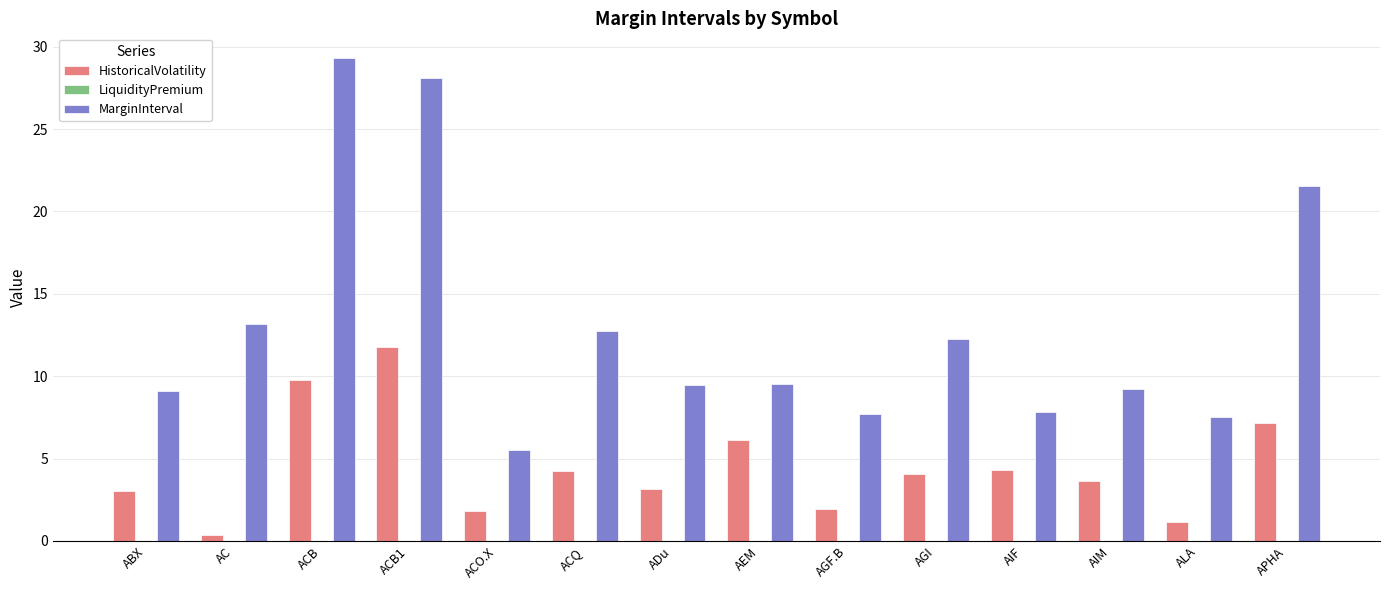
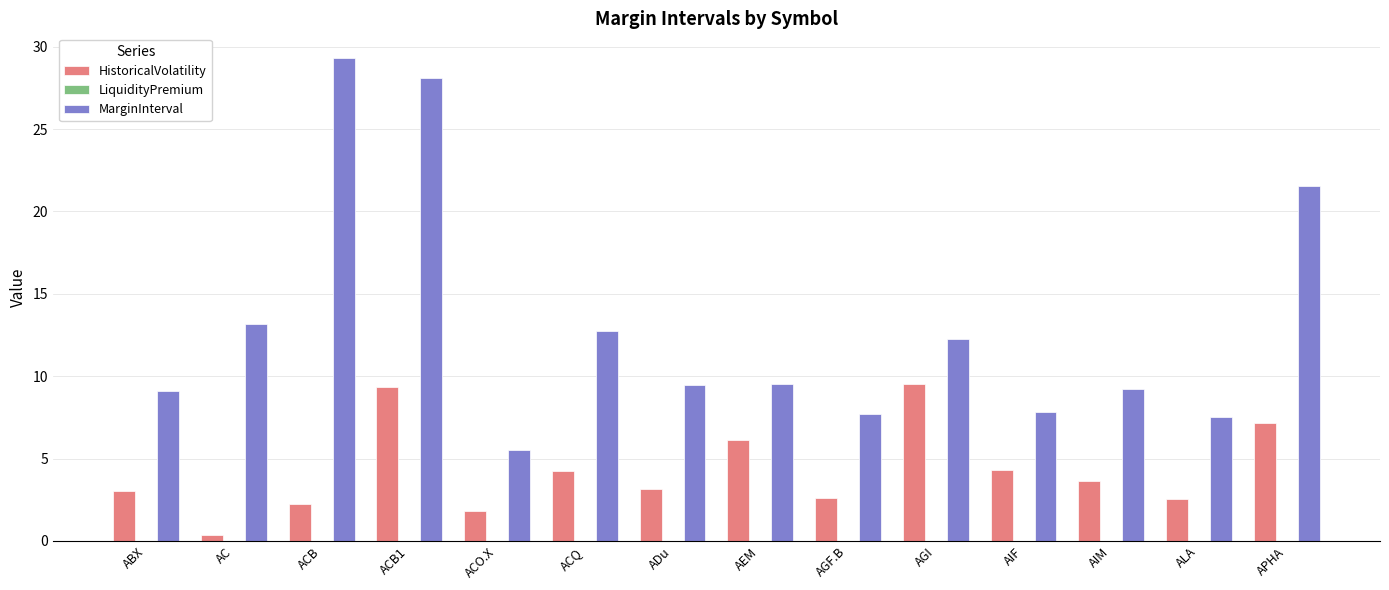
  {
    "HistoricalVolatility": {
      "ABX": 3.0,
      "AC": 0.4,
-     "ACB": 9.8,
-     "ACB1": 11.8,
+     "ACB": 2.3,
+     "ACB1": 9.4,
      "ACO.X": 1.8,
      "ACQ": 4.3,
      "ADu": 3.2,
      "AEM": 6.1,
-     "AGF.B": 2.0,
-     "AGI": 4.1,
+     "AGF.B": 2.6,
+     "AGI": 9.6,
      "AIF": 4.3,
      "AIM": 3.7,
-     "ALA": 1.2,
+     "ALA": 2.5,
      "APHA": 7.2
    },
    "LiquidityPremium": {
      "ABX": 0.0,
      "AC": 0.0,
      "ACB": 0.0,
      "ACB1": 0.0,
      "ACO.X": 0.0,
      "ACQ": 0.0,
      "ADu": 0.0,
      "AEM": 0.0,
      "AGF.B": 0.0,
      "AGI": 0.0,
      "AIF": 0.0,
      "AIM": 0.0,
      "ALA": 0.0,
      "APHA": 0.0
    },
    "MarginInterval": {
      "ABX": 9.1,
      "AC": 13.2,
      "ACB": 29.3,
      "ACB1": 28.1,
      "ACO.X": 5.5,
      "ACQ": 12.8,
      "ADu": 9.5,
      "AEM": 9.5,
      "AGF.B": 7.7,
      "AGI": 12.2,
      "AIF": 7.8,
      "AIM": 9.2,
      "ALA": 7.5,
      "APHA": 21.6
    }
  }
